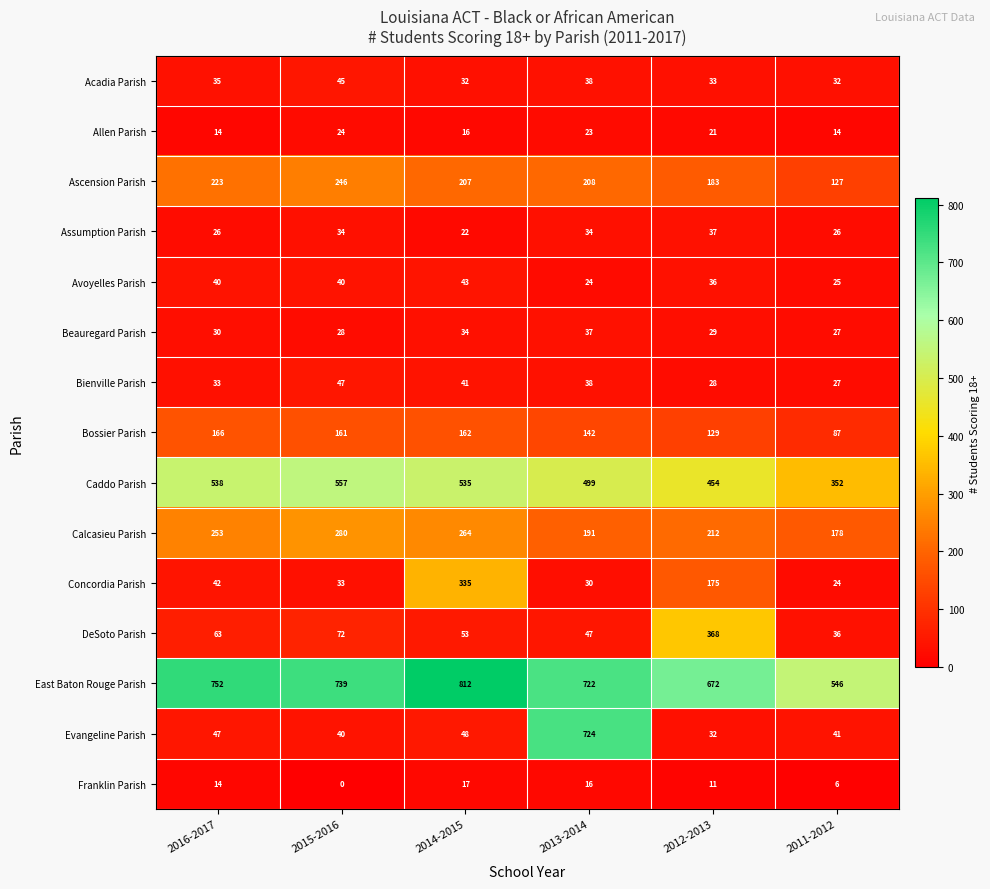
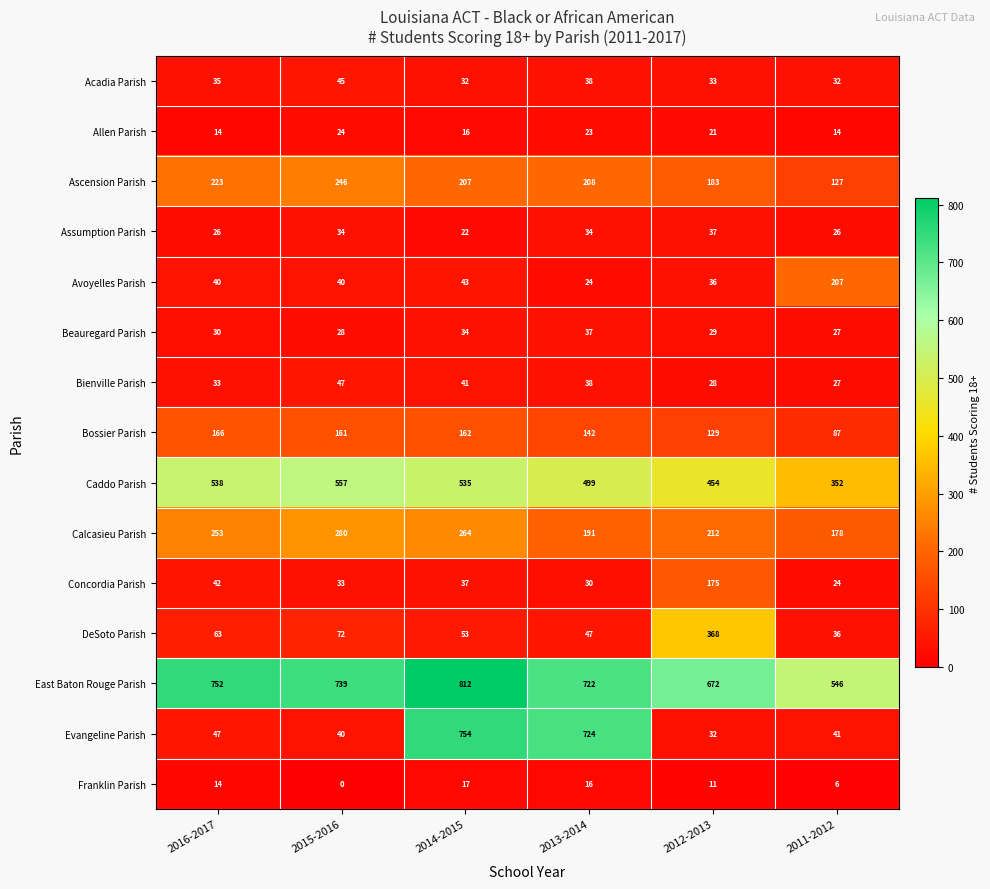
  {
    "Acadia Parish": {
      "2016-2017": 35,
      "2015-2016": 45,
      "2014-2015": 32,
      "2013-2014": 38,
      "2012-2013": 33,
      "2011-2012": 32
    },
    "Allen Parish": {
      "2016-2017": 14,
      "2015-2016": 24,
      "2014-2015": 16,
      "2013-2014": 23,
      "2012-2013": 21,
      "2011-2012": 14
    },
    "Ascension Parish": {
      "2016-2017": 223,
      "2015-2016": 246,
      "2014-2015": 207,
      "2013-2014": 208,
      "2012-2013": 183,
      "2011-2012": 127
    },
    "Assumption Parish": {
      "2016-2017": 26,
      "2015-2016": 34,
      "2014-2015": 22,
      "2013-2014": 34,
      "2012-2013": 37,
      "2011-2012": 26
    },
    "Avoyelles Parish": {
      "2016-2017": 40,
      "2015-2016": 40,
      "2014-2015": 43,
      "2013-2014": 24,
      "2012-2013": 36,
-     "2011-2012": 25
+     "2011-2012": 207
    },
    "Beauregard Parish": {
      "2016-2017": 30,
      "2015-2016": 28,
      "2014-2015": 34,
      "2013-2014": 37,
      "2012-2013": 29,
      "2011-2012": 27
    },
    "Bienville Parish": {
      "2016-2017": 33,
      "2015-2016": 47,
      "2014-2015": 41,
      "2013-2014": 38,
      "2012-2013": 28,
      "2011-2012": 27
    },
    "Bossier Parish": {
      "2016-2017": 166,
      "2015-2016": 161,
      "2014-2015": 162,
      "2013-2014": 142,
      "2012-2013": 129,
      "2011-2012": 87
    },
    "Caddo Parish": {
      "2016-2017": 538,
      "2015-2016": 557,
      "2014-2015": 535,
      "2013-2014": 499,
      "2012-2013": 454,
      "2011-2012": 352
    },
    "Calcasieu Parish": {
      "2016-2017": 253,
      "2015-2016": 280,
      "2014-2015": 264,
      "2013-2014": 191,
      "2012-2013": 212,
      "2011-2012": 178
    },
    "Concordia Parish": {
      "2016-2017": 42,
      "2015-2016": 33,
-     "2014-2015": 335,
+     "2014-2015": 37,
      "2013-2014": 30,
      "2012-2013": 175,
      "2011-2012": 24
    },
    "DeSoto Parish": {
      "2016-2017": 63,
      "2015-2016": 72,
      "2014-2015": 53,
      "2013-2014": 47,
      "2012-2013": 368,
      "2011-2012": 36
    },
    "East Baton Rouge Parish": {
      "2016-2017": 752,
      "2015-2016": 739,
      "2014-2015": 812,
      "2013-2014": 722,
      "2012-2013": 672,
      "2011-2012": 546
    },
    "Evangeline Parish": {
      "2016-2017": 47,
      "2015-2016": 40,
-     "2014-2015": 48,
+     "2014-2015": 754,
      "2013-2014": 724,
      "2012-2013": 32,
      "2011-2012": 41
    },
    "Franklin Parish": {
      "2016-2017": 14,
      "2015-2016": 0,
      "2014-2015": 17,
      "2013-2014": 16,
      "2012-2013": 11,
      "2011-2012": 6
    }
  }
